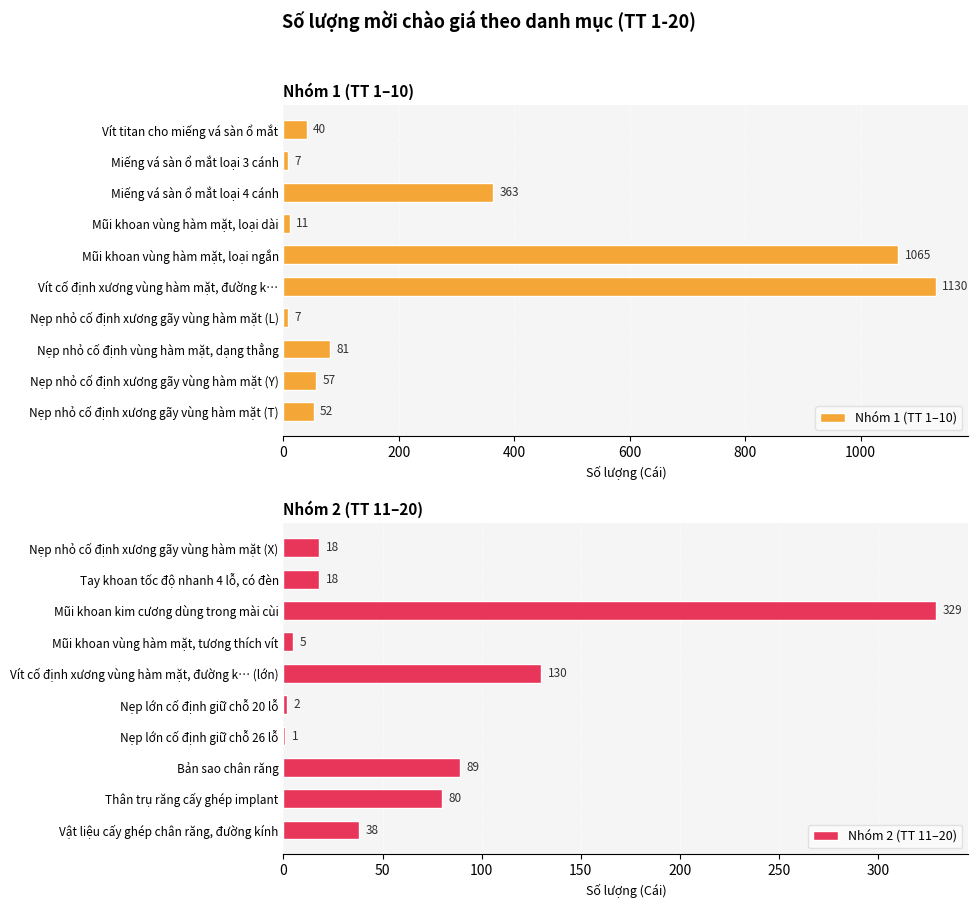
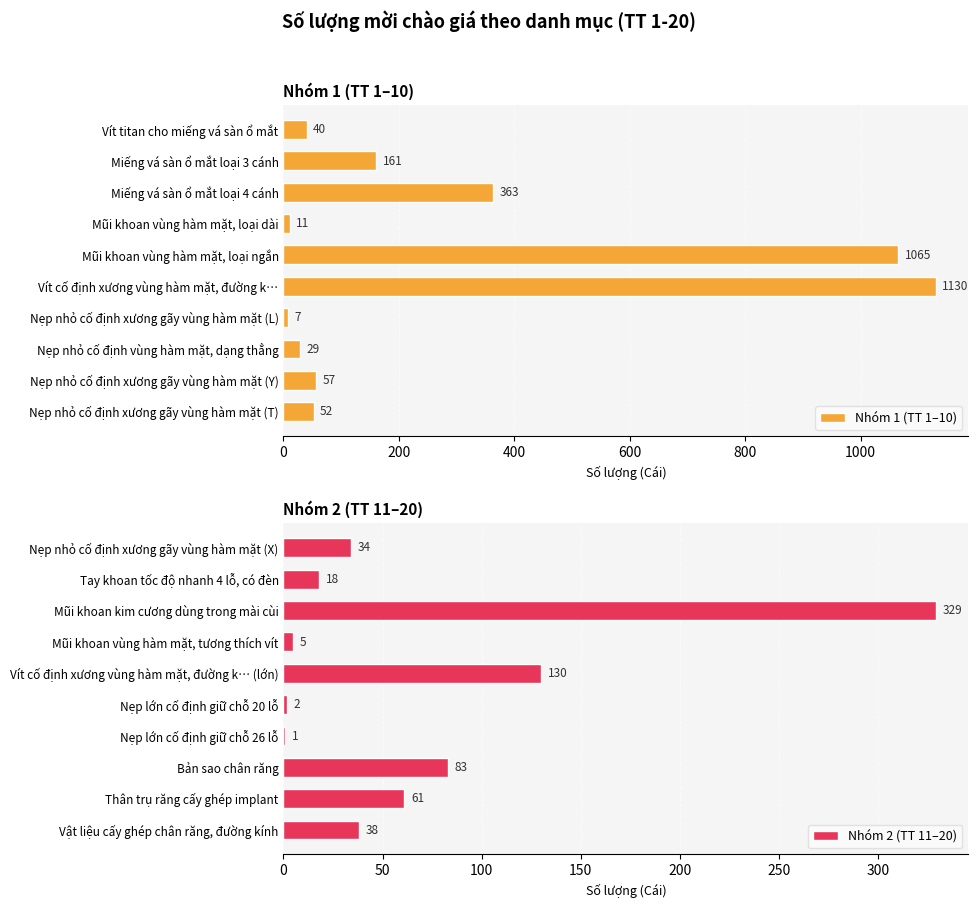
  {
    "Nhóm 1 (TT 1–10)": {
      "Vít titan cho miếng vá sàn ổ mắt": 40,
-     "Miếng vá sàn ổ mắt loại 3 cánh": 7,
+     "Miếng vá sàn ổ mắt loại 3 cánh": 161,
      "Miếng vá sàn ổ mắt loại 4 cánh": 363,
      "Mũi khoan vùng hàm mặt, loại dài": 11,
      "Mũi khoan vùng hàm mặt, loại ngắn": 1065,
      "Vít cố định xương vùng hàm mặt, đường k…": 1130,
      "Nẹp nhỏ cố định xương gãy vùng hàm mặt (L)": 7,
-     "Nẹp nhỏ cố định vùng hàm mặt, dạng thẳng": 81,
+     "Nẹp nhỏ cố định vùng hàm mặt, dạng thẳng": 29,
      "Nẹp nhỏ cố định xương gãy vùng hàm mặt (Y)": 57,
      "Nẹp nhỏ cố định xương gãy vùng hàm mặt (T)": 52
    },
    "Nhóm 2 (TT 11–20)": {
-     "Nẹp nhỏ cố định xương gãy vùng hàm mặt (X)": 18,
+     "Nẹp nhỏ cố định xương gãy vùng hàm mặt (X)": 34,
      "Tay khoan tốc độ nhanh 4 lỗ, có đèn": 18,
      "Mũi khoan kim cương dùng trong mài cùi": 329,
      "Mũi khoan vùng hàm mặt, tương thích vít": 5,
      "Vít cố định xương vùng hàm mặt, đường k… (lớn)": 130,
      "Nẹp lớn cố định giữ chỗ 20 lỗ": 2,
      "Nẹp lớn cố định giữ chỗ 26 lỗ": 1,
-     "Bản sao chân răng": 89,
-     "Thân trụ răng cấy ghép implant": 80,
+     "Bản sao chân răng": 83,
+     "Thân trụ răng cấy ghép implant": 61,
      "Vật liệu cấy ghép chân răng, đường kính": 38
    }
  }
